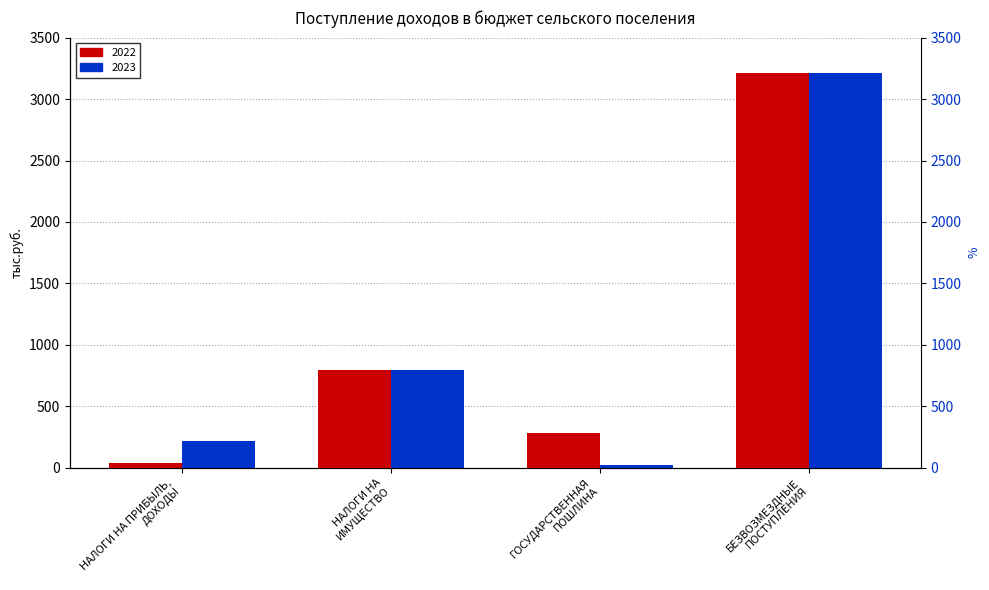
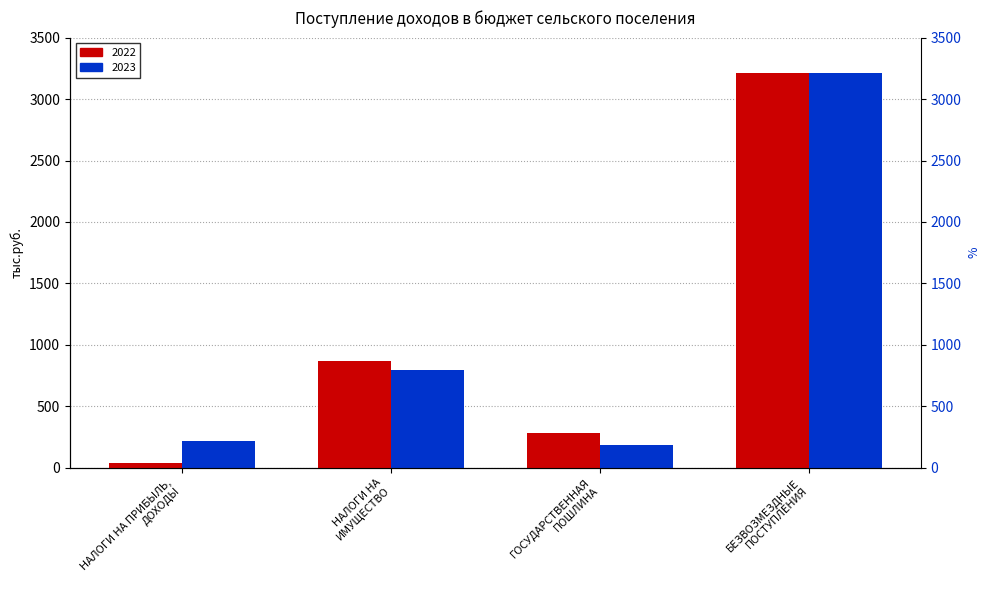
  {
    "2022": {
      "НАЛОГИ НА ПРИБЫЛЬ, ДОХОДЫ": 40,
-     "НАЛОГИ НА ИМУЩЕСТВО": 790,
+     "НАЛОГИ НА ИМУЩЕСТВО": 870,
      "ГОСУДАРСТВЕННАЯ ПОШЛИНА": 290,
      "БЕЗВОЗМЕЗДНЫЕ ПОСТУПЛЕНИЯ": 3210
    },
    "2023": {
      "НАЛОГИ НА ПРИБЫЛЬ, ДОХОДЫ": 220,
      "НАЛОГИ НА ИМУЩЕСТВО": 790,
-     "ГОСУДАРСТВЕННАЯ ПОШЛИНА": 20,
+     "ГОСУДАРСТВЕННАЯ ПОШЛИНА": 190,
      "БЕЗВОЗМЕЗДНЫЕ ПОСТУПЛЕНИЯ": 3210
    }
  }
